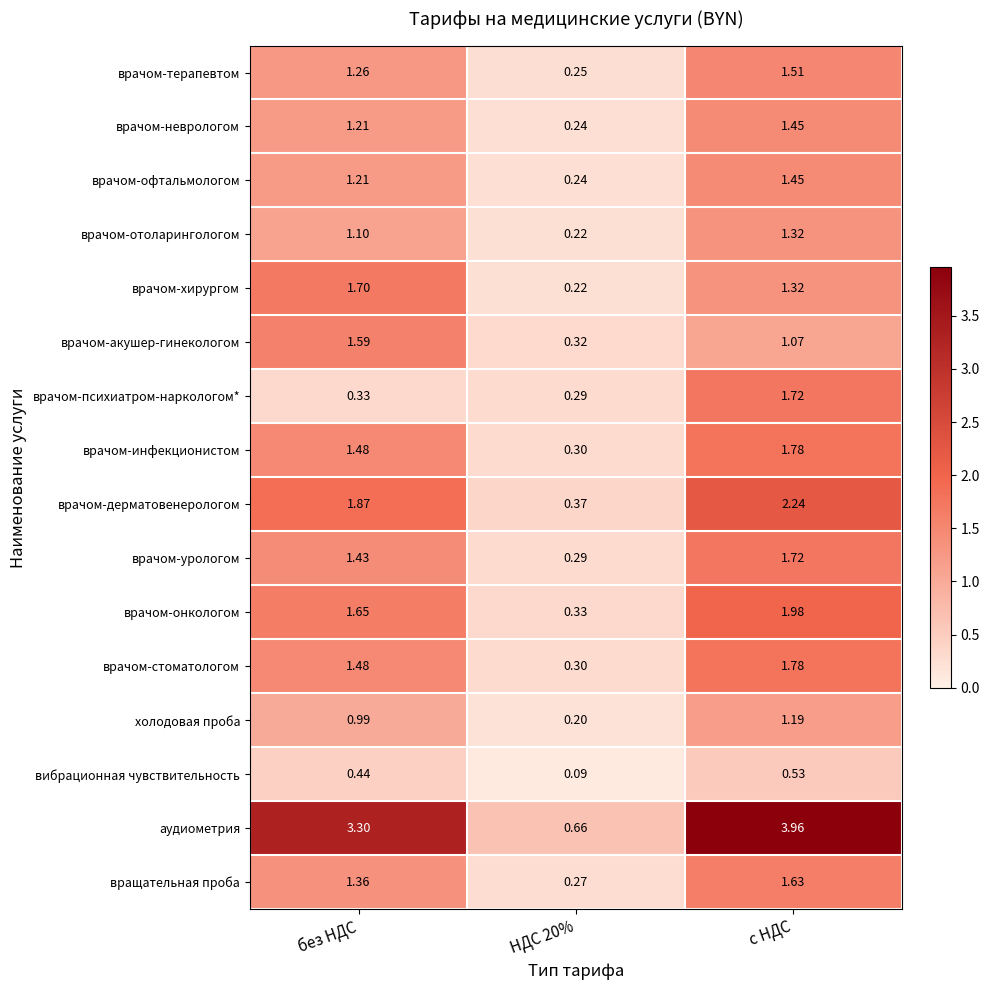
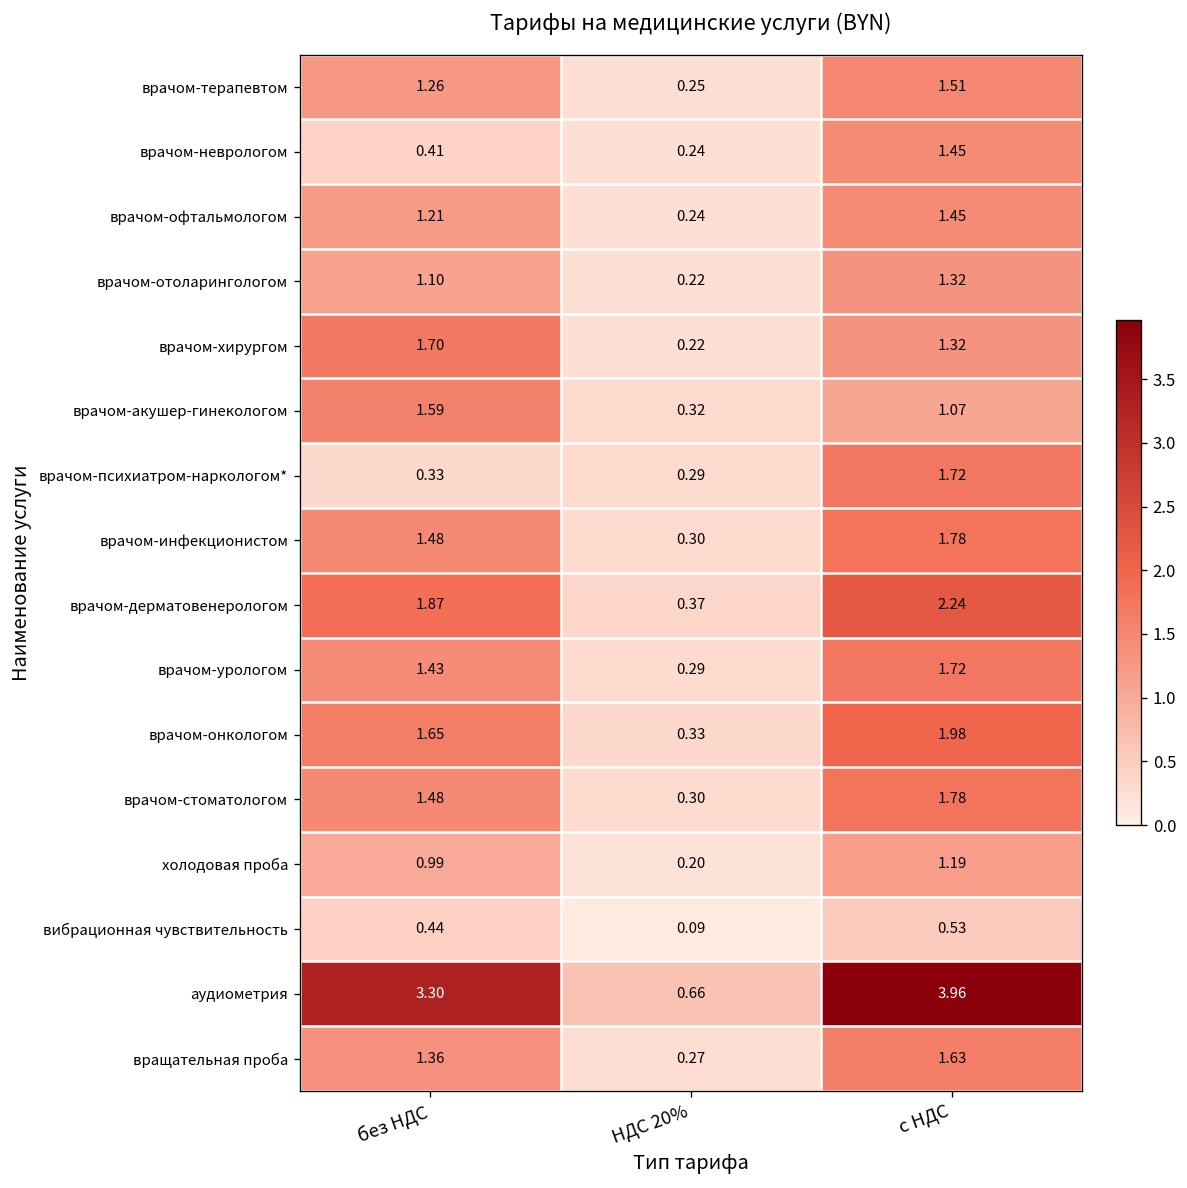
  {
    "врачом-терапевтом": {
      "без НДС": 1.26,
      "НДС 20%": 0.25,
      "с НДС": 1.51
    },
    "врачом-неврологом": {
-     "без НДС": 1.21,
+     "без НДС": 0.41,
      "НДС 20%": 0.24,
      "с НДС": 1.45
    },
    "врачом-офтальмологом": {
      "без НДС": 1.21,
      "НДС 20%": 0.24,
      "с НДС": 1.45
    },
    "врачом-отоларингологом": {
      "без НДС": 1.10,
      "НДС 20%": 0.22,
      "с НДС": 1.32
    },
    "врачом-хирургом": {
      "без НДС": 1.70,
      "НДС 20%": 0.22,
      "с НДС": 1.32
    },
    "врачом-акушер-гинекологом": {
      "без НДС": 1.59,
      "НДС 20%": 0.32,
      "с НДС": 1.07
    },
    "врачом-психиатром-наркологом*": {
      "без НДС": 0.33,
      "НДС 20%": 0.29,
      "с НДС": 1.72
    },
    "врачом-инфекционистом": {
      "без НДС": 1.48,
      "НДС 20%": 0.30,
      "с НДС": 1.78
    },
    "врачом-дерматовенерологом": {
      "без НДС": 1.87,
      "НДС 20%": 0.37,
      "с НДС": 2.24
    },
    "врачом-урологом": {
      "без НДС": 1.43,
      "НДС 20%": 0.29,
      "с НДС": 1.72
    },
    "врачом-онкологом": {
      "без НДС": 1.65,
      "НДС 20%": 0.33,
      "с НДС": 1.98
    },
    "врачом-стоматологом": {
      "без НДС": 1.48,
      "НДС 20%": 0.30,
      "с НДС": 1.78
    },
    "холодовая проба": {
      "без НДС": 0.99,
      "НДС 20%": 0.20,
      "с НДС": 1.19
    },
    "вибрационная чувствительность": {
      "без НДС": 0.44,
      "НДС 20%": 0.09,
      "с НДС": 0.53
    },
    "аудиометрия": {
      "без НДС": 3.30,
      "НДС 20%": 0.66,
      "с НДС": 3.96
    },
    "вращательная проба": {
      "без НДС": 1.36,
      "НДС 20%": 0.27,
      "с НДС": 1.63
    }
  }
